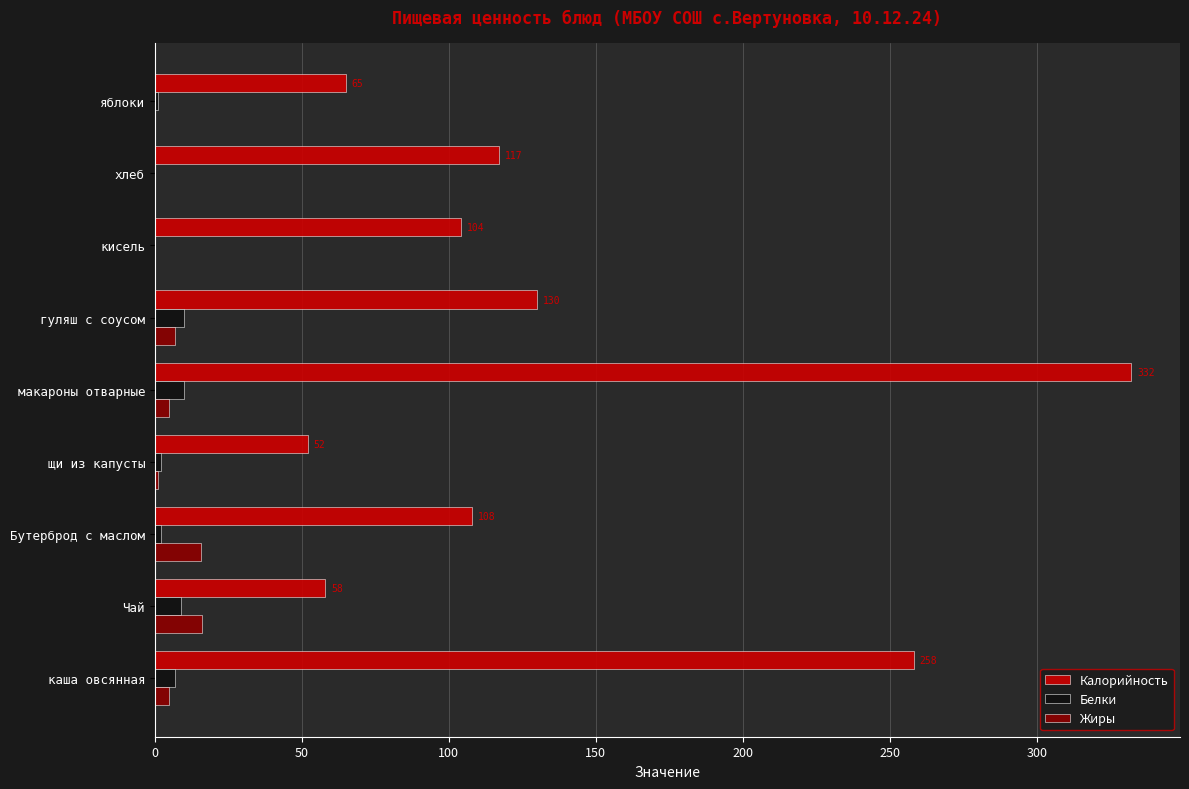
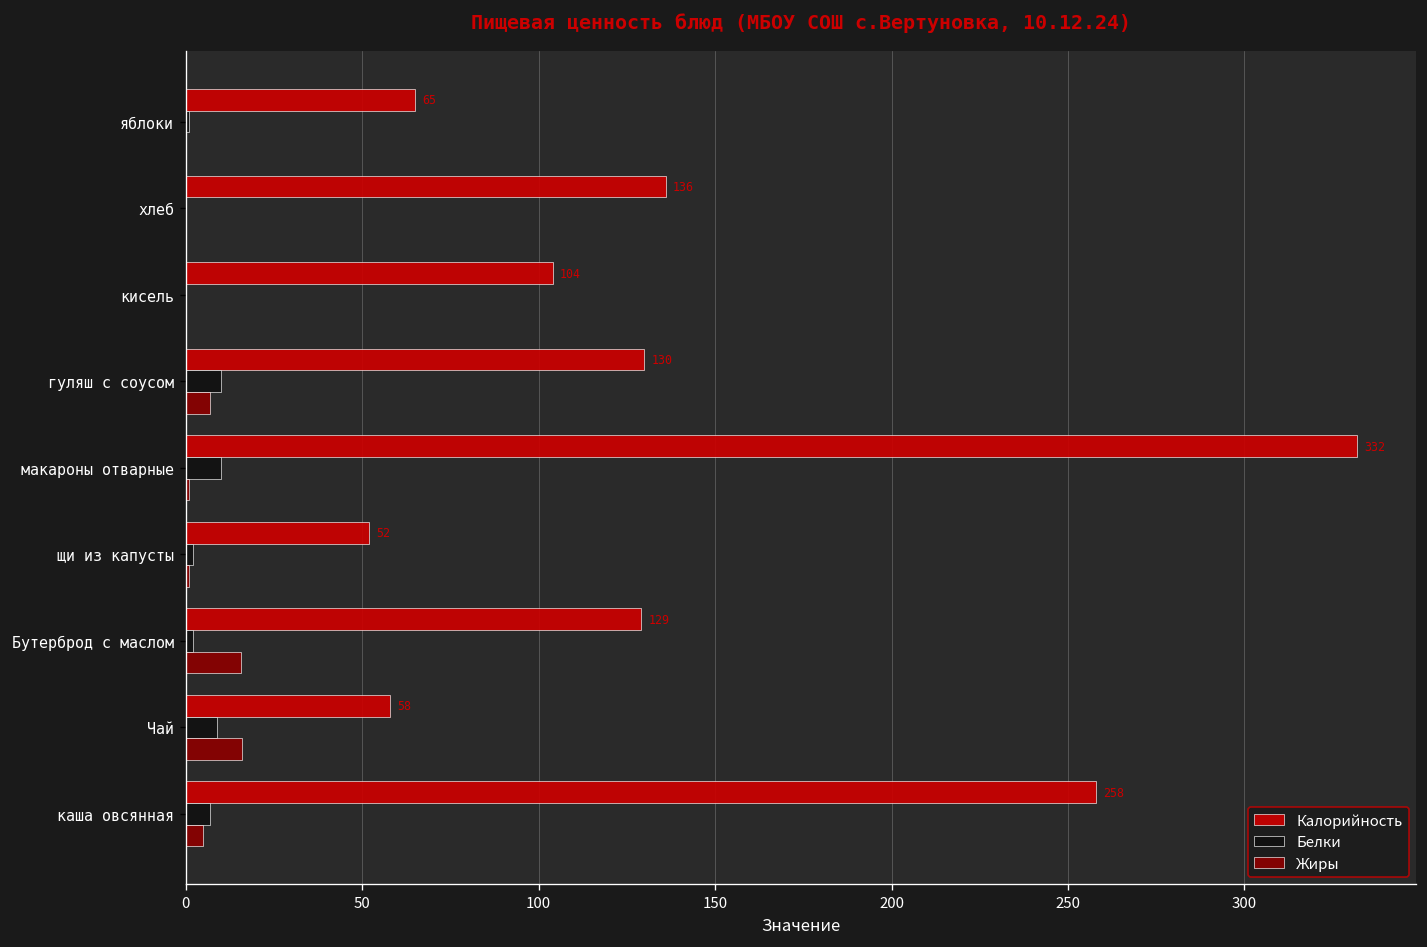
  {
    "Калорийность": {
      "яблоки": 65,
-     "хлеб": 117,
+     "хлеб": 136,
      "кисель": 104,
      "гуляш с соусом": 130,
      "макароны отварные": 332,
      "щи из капусты": 52,
-     "Бутерброд с маслом": 108,
+     "Бутерброд с маслом": 129,
      "Чай": 58,
      "каша овсянная": 258
    },
    "Белки": {
      "яблоки": 1,
      "хлеб": 0,
      "кисель": 0,
      "гуляш с соусом": 10,
      "макароны отварные": 10,
      "щи из капусты": 2,
      "Бутерброд с маслом": 2,
      "Чай": 9,
      "каша овсянная": 7
    },
    "Жиры": {
      "яблоки": 0,
      "хлеб": 0,
      "кисель": 0,
      "гуляш с соусом": 7,
-     "макароны отварные": 5,
+     "макароны отварные": 1,
      "щи из капусты": 1,
      "Бутерброд с маслом": 16,
      "Чай": 16,
      "каша овсянная": 5
    }
  }
